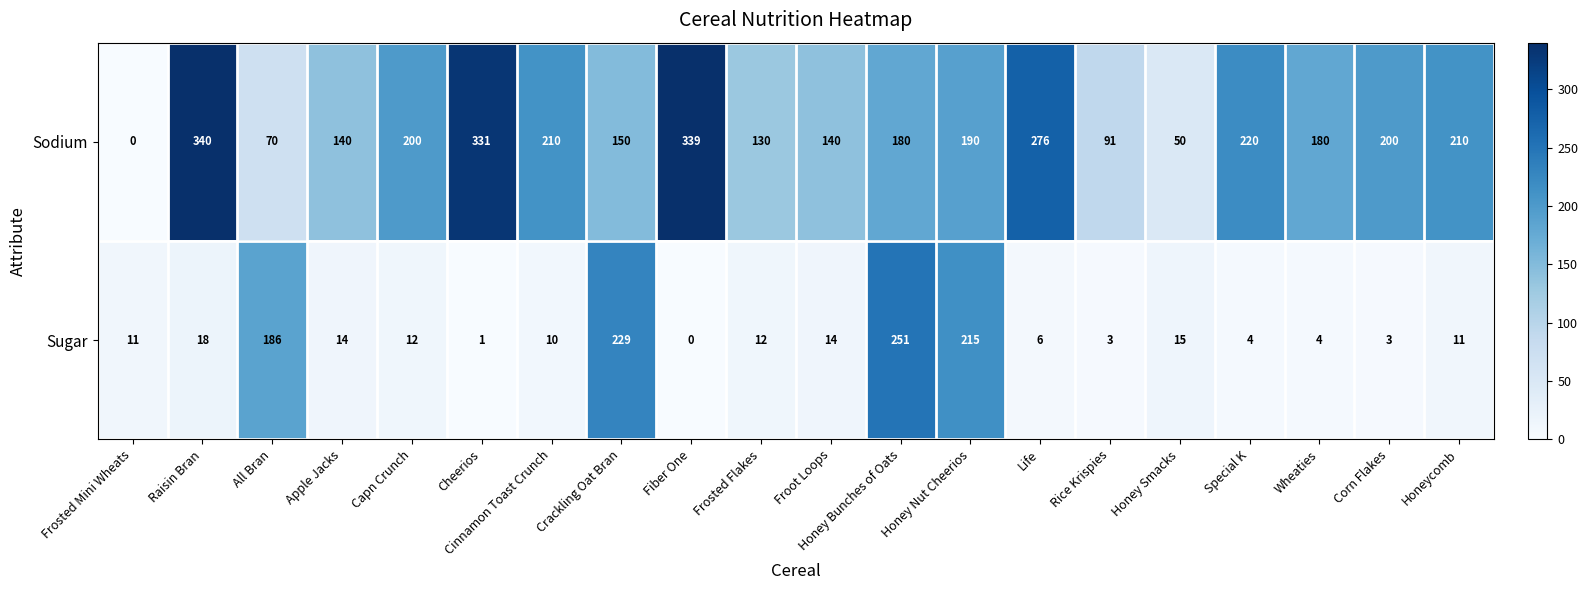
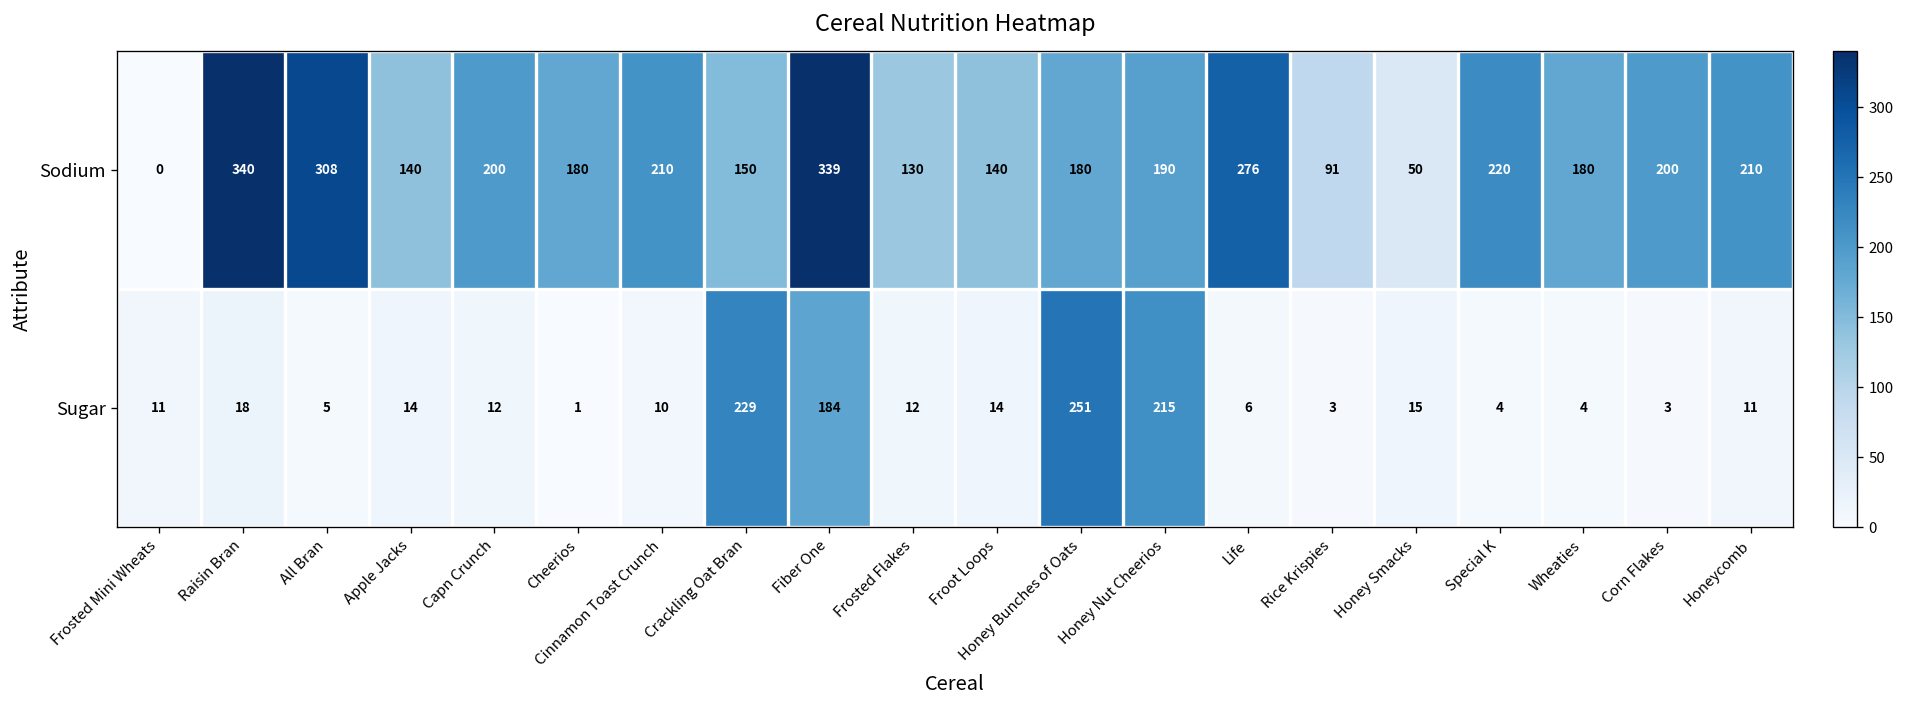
  {
    "Sodium": {
      "Frosted Mini Wheats": 0,
      "Raisin Bran": 340,
-     "All Bran": 70,
+     "All Bran": 308,
      "Apple Jacks": 140,
      "Capn Crunch": 200,
-     "Cheerios": 331,
+     "Cheerios": 180,
      "Cinnamon Toast Crunch": 210,
      "Crackling Oat Bran": 150,
      "Fiber One": 339,
      "Frosted Flakes": 130,
      "Froot Loops": 140,
      "Honey Bunches of Oats": 180,
      "Honey Nut Cheerios": 190,
      "Life": 276,
      "Rice Krispies": 91,
      "Honey Smacks": 50,
      "Special K": 220,
      "Wheaties": 180,
      "Corn Flakes": 200,
      "Honeycomb": 210
    },
    "Sugar": {
      "Frosted Mini Wheats": 11,
      "Raisin Bran": 18,
-     "All Bran": 186,
+     "All Bran": 5,
      "Apple Jacks": 14,
      "Capn Crunch": 12,
      "Cheerios": 1,
      "Cinnamon Toast Crunch": 10,
      "Crackling Oat Bran": 229,
-     "Fiber One": 0,
+     "Fiber One": 184,
      "Frosted Flakes": 12,
      "Froot Loops": 14,
      "Honey Bunches of Oats": 251,
      "Honey Nut Cheerios": 215,
      "Life": 6,
      "Rice Krispies": 3,
      "Honey Smacks": 15,
      "Special K": 4,
      "Wheaties": 4,
      "Corn Flakes": 3,
      "Honeycomb": 11
    }
  }
